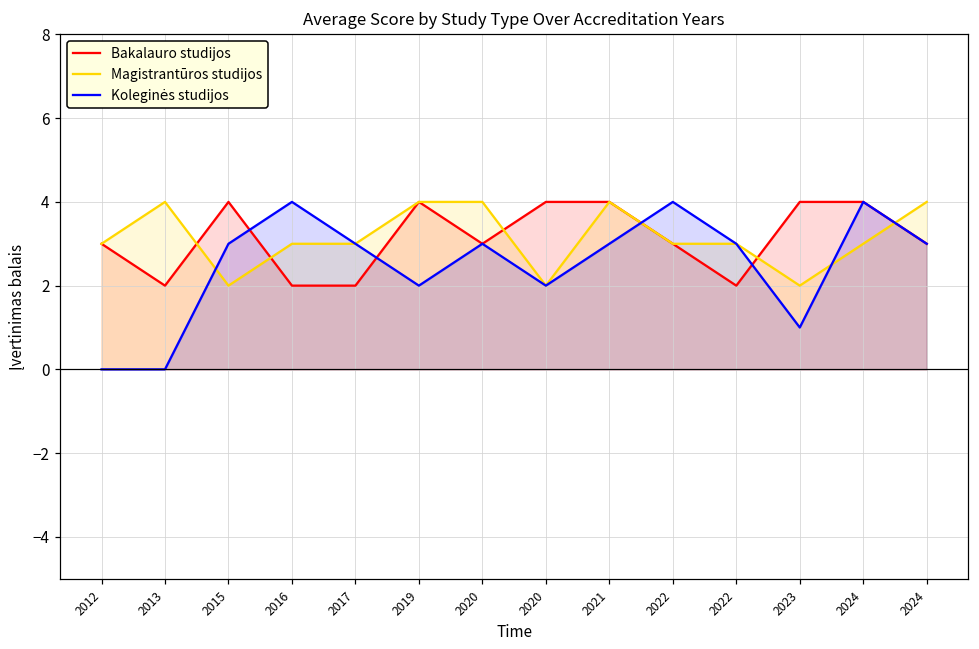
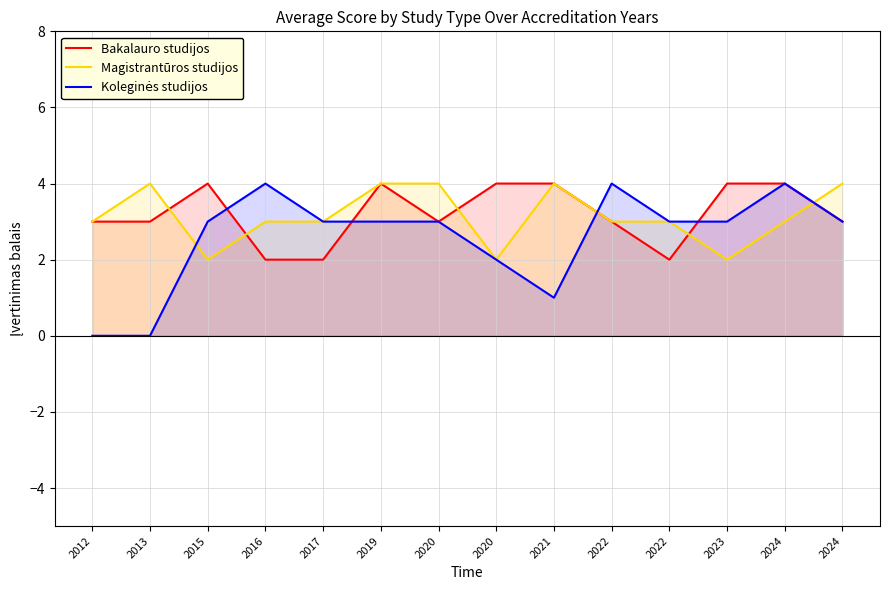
  {
    "Bakalauro studijos": {
-     "2013": 2,
+     "2013": 3,
      "2015": 4,
      "2016": 2,
      "2017": 2,
      "2023": 4
    },
    "Magistrantūros studijos": {
      "2013": 4,
      "2015": 2,
      "2016": 3,
      "2023": 2
    },
    "Koleginės studijos": {
      "2012": 0,
      "2013": 0,
      "2015": 3,
      "2016": 4,
-     "2019": 2,
-     "2021": 3,
-     "2023": 1
+     "2019": 3,
+     "2021": 1,
+     "2023": 3
    }
  }
